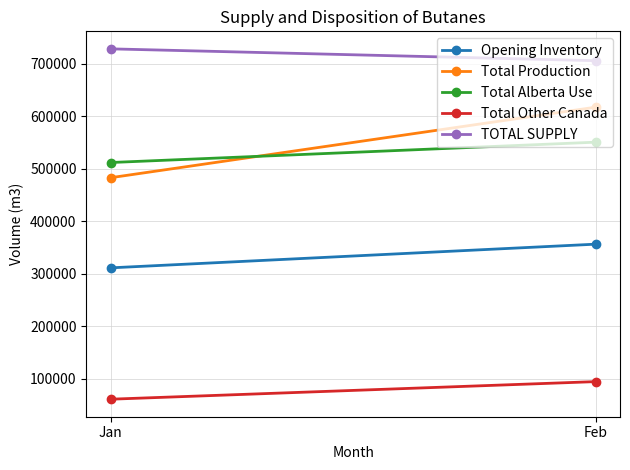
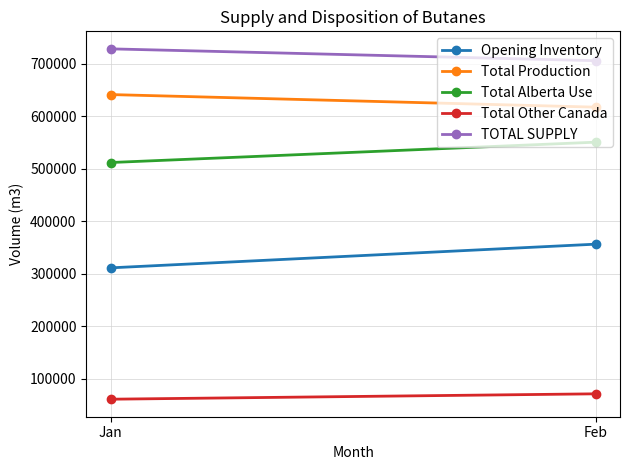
  {
    "Opening Inventory": {
      "Jan": 310000,
      "Feb": 360000
    },
    "Total Production": {
-     "Jan": 480000
+     "Jan": 640000
    },
    "Total Alberta Use": {
      "Jan": 510000
    },
    "Total Other Canada": {
      "Jan": 60000,
-     "Feb": 90000
+     "Feb": 70000
    },
    "TOTAL SUPPLY": {
      "Jan": 730000
    }
  }
